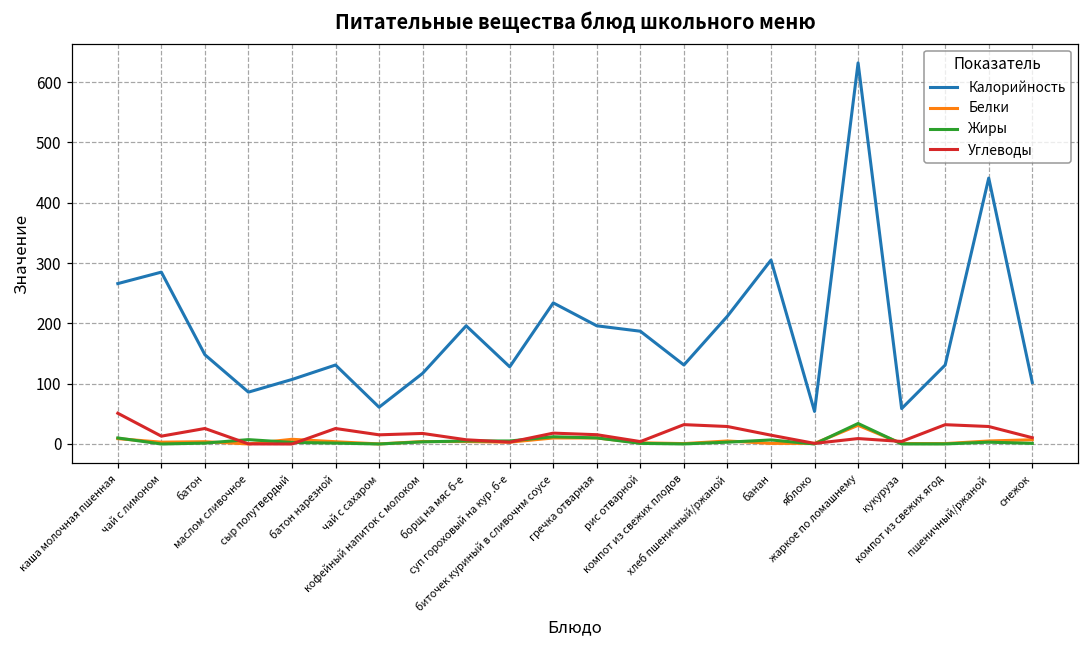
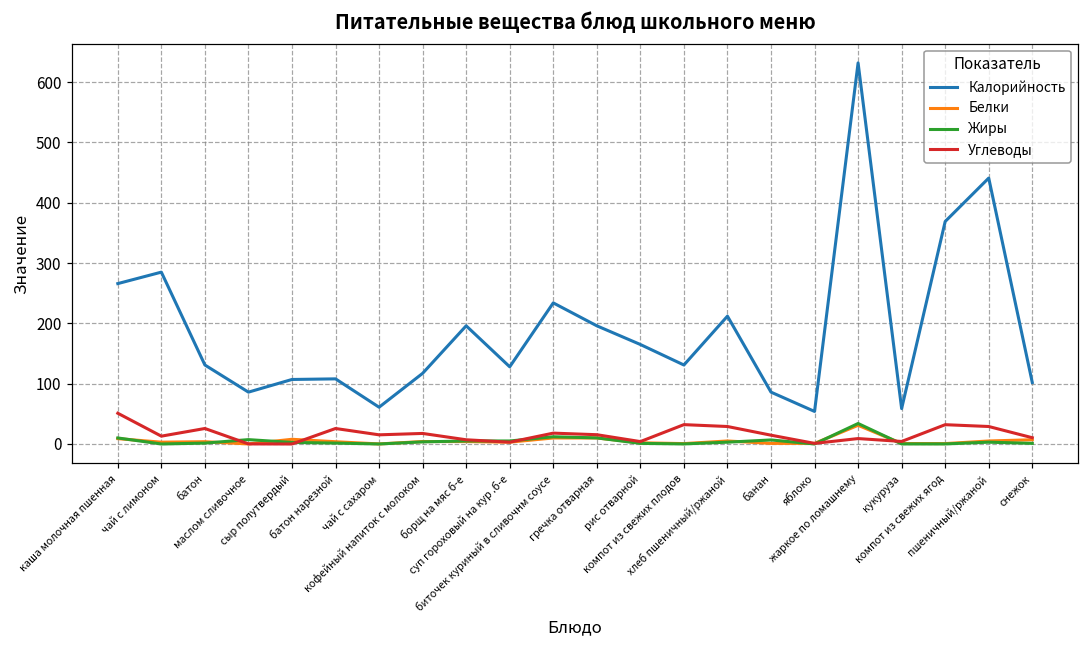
  {
    "Калорийность": {
      "каша молочная пшенная": 270,
      "чай с лимоном": 290,
-     "батон": 150,
+     "батон": 130,
      "маслом сливочное": 90,
      "сыр полутвердый": 110,
-     "батон нарезной": 130,
+     "батон нарезной": 110,
      "чай с сахаром": 60,
      "кофейный напиток с молоком": 120,
      "борщ на мяс б-е": 200,
      "суп гороховый на кур .б-е": 130,
      "биточек куриный в сливочнм соусе": 230,
      "гречка отварная": 200,
-     "рис отварной": 190,
+     "рис отварной": 170,
      "компот из свежих плодов": 130,
      "хлеб пшеничный/ржаной": 210,
-     "банан": 310,
+     "банан": 90,
      "яблоко": 50,
      "жаркое по ломашнему": 630,
      "кукуруза": 60,
-     "компот из свежих ягод": 130,
+     "компот из свежих ягод": 370,
      "пшеничный/ржаной": 440,
      "снежок": 100
    },
    "Белки": {
      "сыр полутвердый": 10,
      "банан": 0
    },
    "Жиры": {
      "маслом сливочное": 10,
      "банан": 10,
      "снежок": 0
    },
    "Углеводы": {
      "каша молочная пшенная": 50,
      "чай с лимоном": 10,
      "батон": 30,
      "батон нарезной": 30,
      "чай с сахаром": 20,
      "кофейный напиток с молоком": 20,
      "биточек куриный в сливочнм соусе": 20,
      "гречка отварная": 20,
      "компот из свежих плодов": 30,
      "хлеб пшеничный/ржаной": 30,
      "банан": 10,
      "жаркое по ломашнему": 10,
      "компот из свежих ягод": 30,
      "пшеничный/ржаной": 30
    }
  }
